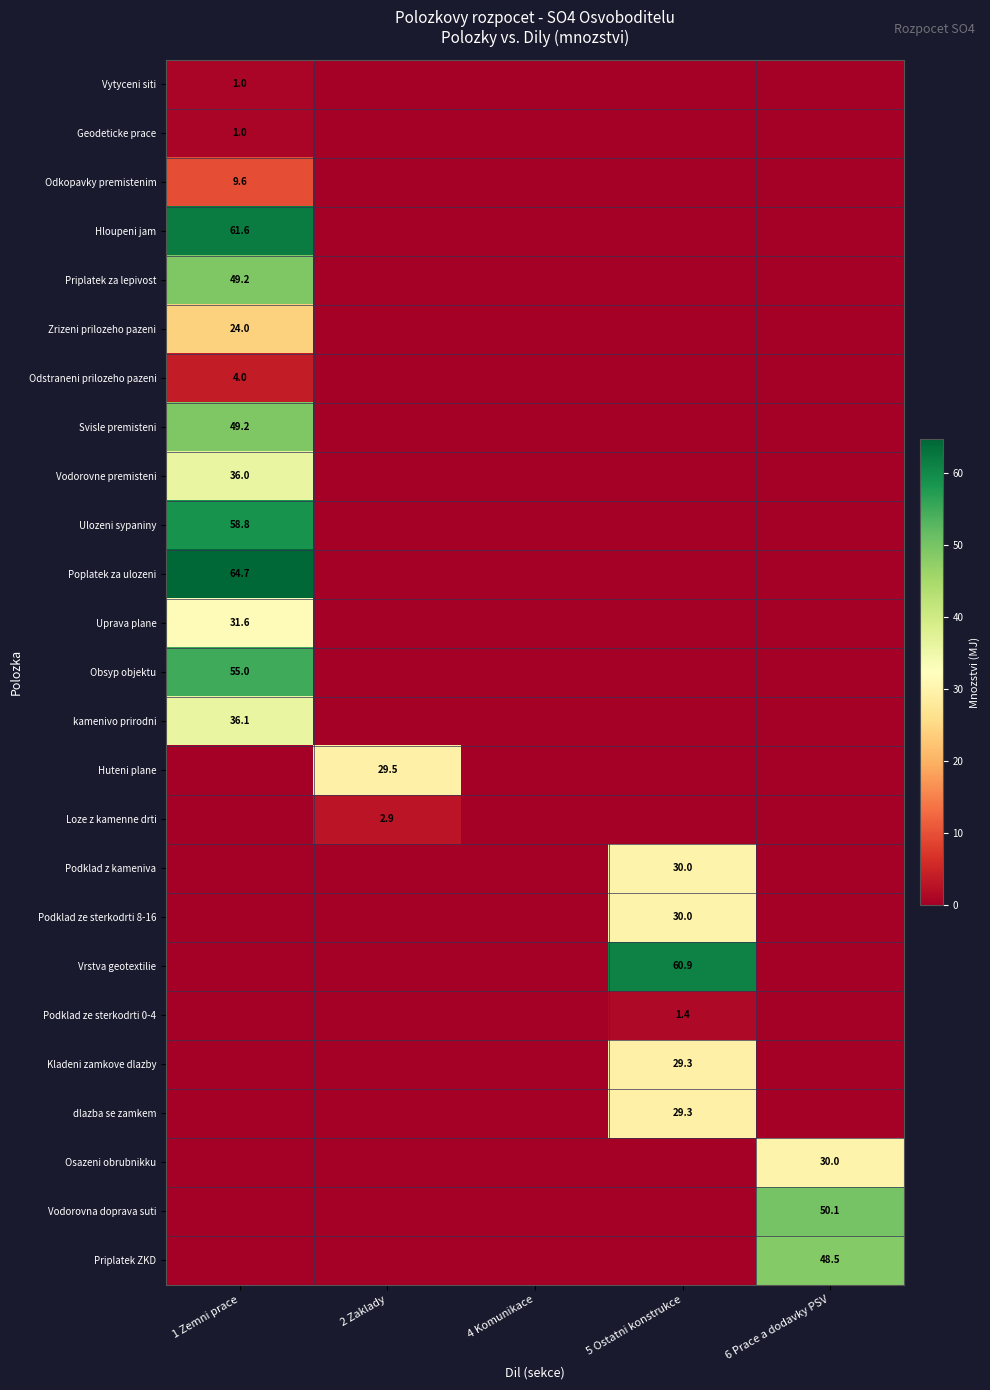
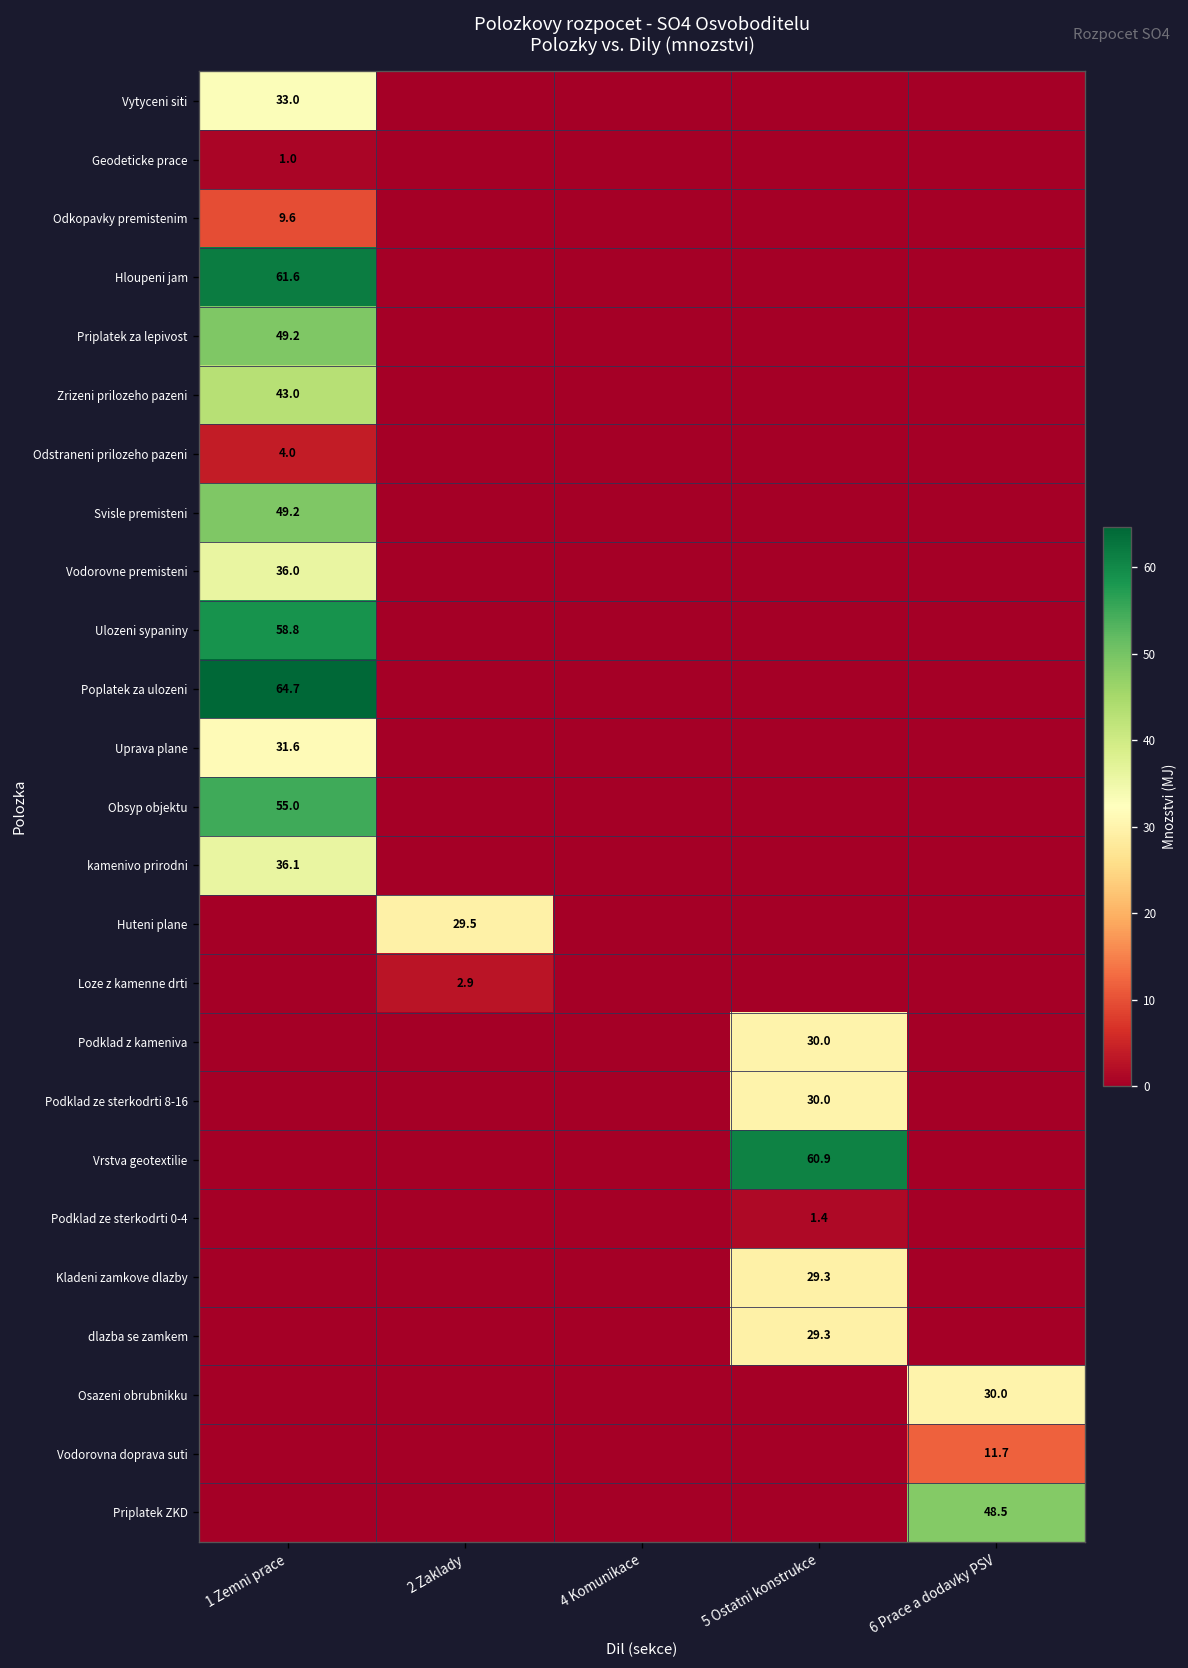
  {
    "Vytyceni siti": {
-     "1 Zemni prace": 1.0
+     "1 Zemni prace": 33.0
    },
    "Geodeticke prace": {
      "1 Zemni prace": 1.0
    },
    "Odkopavky premistenim": {
      "1 Zemni prace": 9.6
    },
    "Hloupeni jam": {
      "1 Zemni prace": 61.6
    },
    "Priplatek za lepivost": {
      "1 Zemni prace": 49.2
    },
    "Zrizeni prilozeho pazeni": {
-     "1 Zemni prace": 24.0
+     "1 Zemni prace": 43.0
    },
    "Odstraneni prilozeho pazeni": {
      "1 Zemni prace": 4.0
    },
    "Svisle premisteni": {
      "1 Zemni prace": 49.2
    },
    "Vodorovne premisteni": {
      "1 Zemni prace": 36.0
    },
    "Ulozeni sypaniny": {
      "1 Zemni prace": 58.8
    },
    "Poplatek za ulozeni": {
      "1 Zemni prace": 64.7
    },
    "Uprava plane": {
      "1 Zemni prace": 31.6
    },
    "Obsyp objektu": {
      "1 Zemni prace": 55.0
    },
    "kamenivo prirodni": {
      "1 Zemni prace": 36.1
    },
    "Huteni plane": {
      "2 Zaklady": 29.5
    },
    "Loze z kamenne drti": {
      "2 Zaklady": 2.9
    },
    "Podklad z kameniva": {
      "5 Ostatni konstrukce": 30.0
    },
    "Podklad ze sterkodrti 8-16": {
      "5 Ostatni konstrukce": 30.0
    },
    "Vrstva geotextilie": {
      "5 Ostatni konstrukce": 60.9
    },
    "Podklad ze sterkodrti 0-4": {
      "5 Ostatni konstrukce": 1.4
    },
    "Kladeni zamkove dlazby": {
      "5 Ostatni konstrukce": 29.3
    },
    "dlazba se zamkem": {
      "5 Ostatni konstrukce": 29.3
    },
    "Osazeni obrubnikku": {
      "6 Prace a dodavky PSV": 30.0
    },
    "Vodorovna doprava suti": {
-     "6 Prace a dodavky PSV": 50.1
+     "6 Prace a dodavky PSV": 11.7
    },
    "Priplatek ZKD": {
      "6 Prace a dodavky PSV": 48.5
    }
  }
